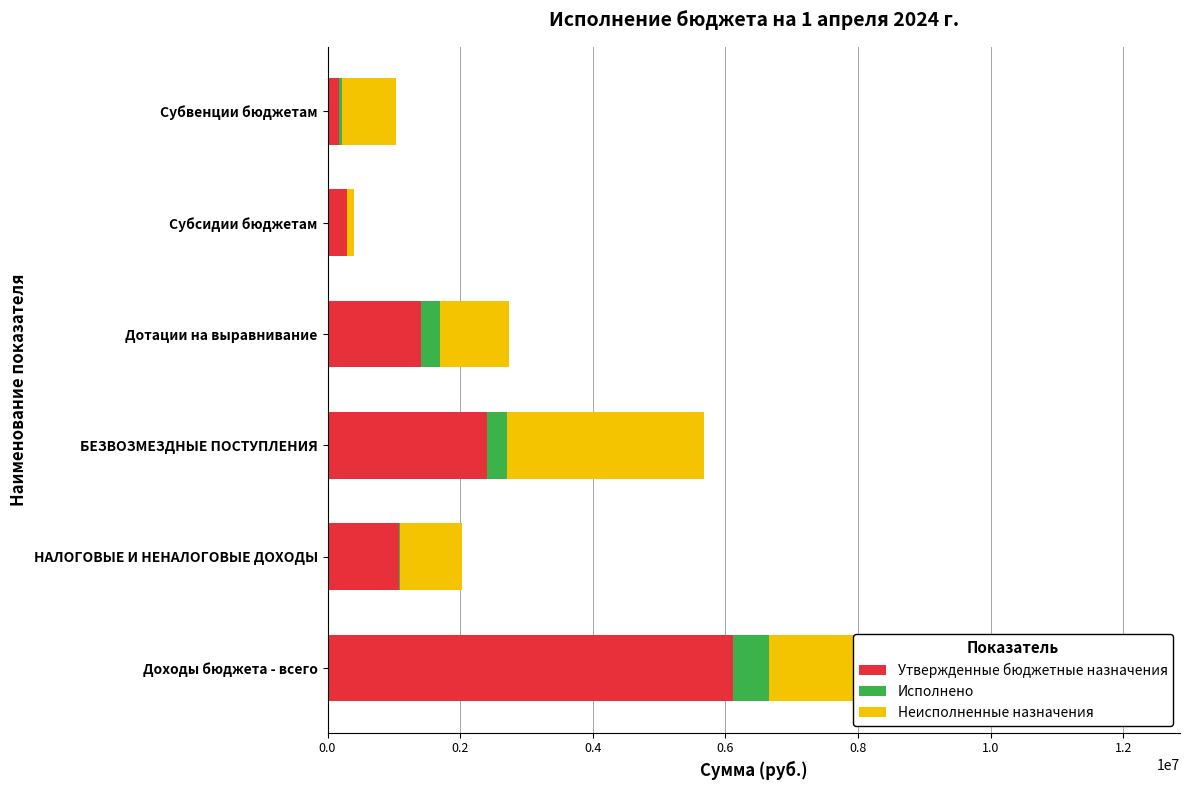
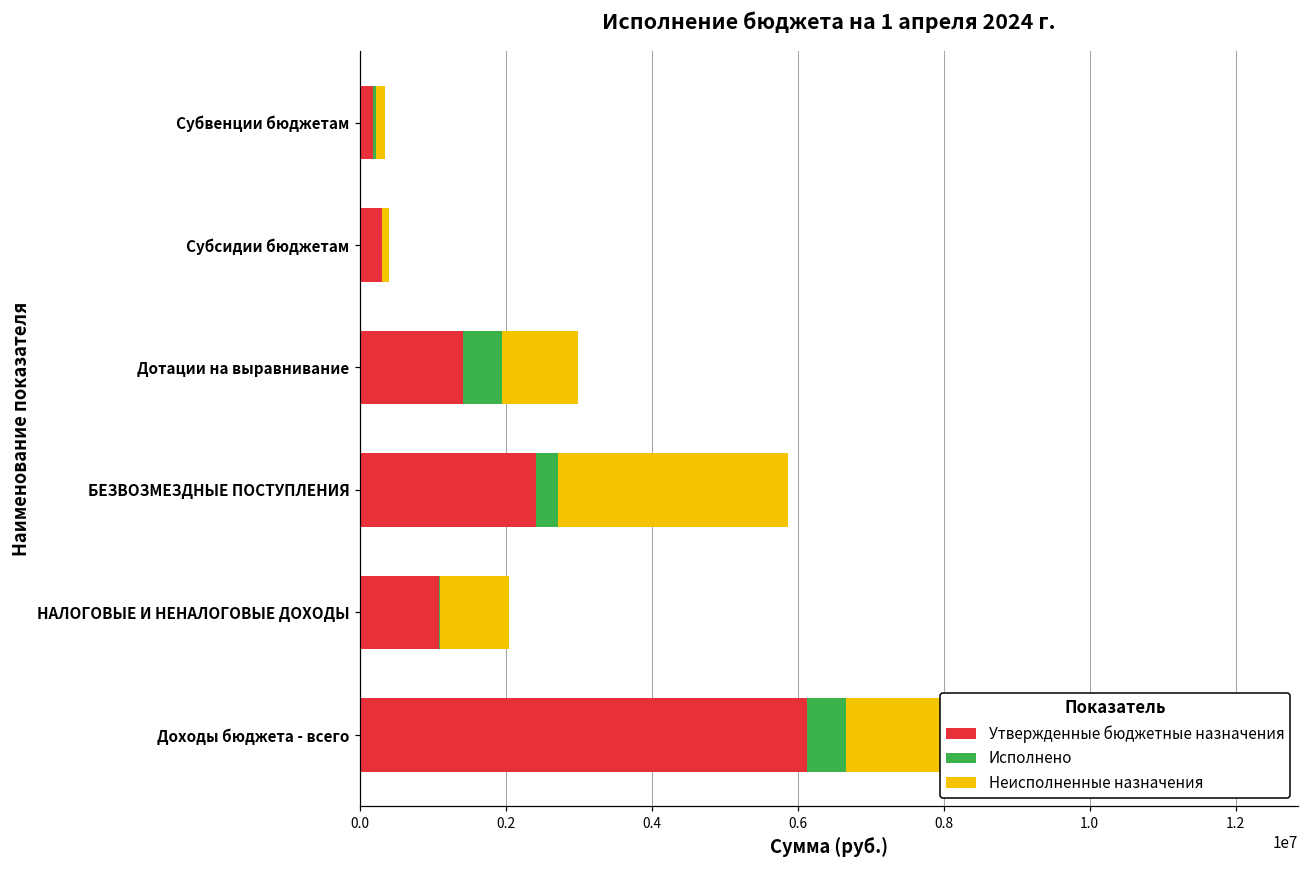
  {
    "Утвержденные бюджетные назначения": {
      "Субвенции бюджетам": 200000,
      "Субсидии бюджетам": 300000,
      "Дотации на выравнивание": 1400000,
      "БЕЗВОЗМЕЗДНЫЕ ПОСТУПЛЕНИЯ": 2400000,
      "НАЛОГОВЫЕ И НЕНАЛОГОВЫЕ ДОХОДЫ": 1100000,
      "Доходы бюджета - всего": 6100000
    },
    "Исполнено": {
      "Субвенции бюджетам": 0,
      "Субсидии бюджетам": 0,
-     "Дотации на выравнивание": 300000,
+     "Дотации на выравнивание": 500000,
      "БЕЗВОЗМЕЗДНЫЕ ПОСТУПЛЕНИЯ": 300000,
      "Доходы бюджета - всего": 500000
    },
    "Неисполненные назначения": {
-     "Субвенции бюджетам": 800000,
+     "Субвенции бюджетам": 100000,
      "Субсидии бюджетам": 100000,
      "Дотации на выравнивание": 1000000,
-     "БЕЗВОЗМЕЗДНЫЕ ПОСТУПЛЕНИЯ": 3000000,
+     "БЕЗВОЗМЕЗДНЫЕ ПОСТУПЛЕНИЯ": 3200000,
      "НАЛОГОВЫЕ И НЕНАЛОГОВЫЕ ДОХОДЫ": 900000
    }
  }
